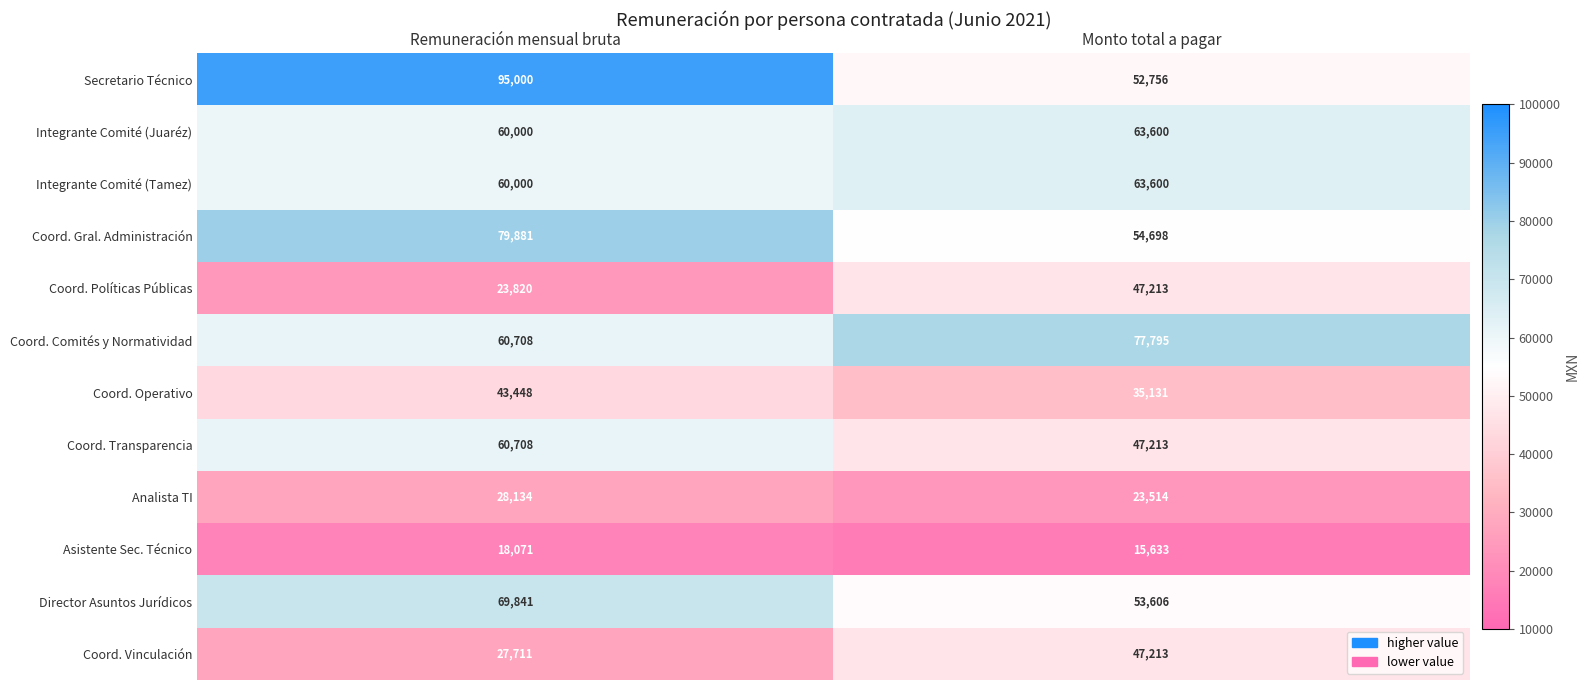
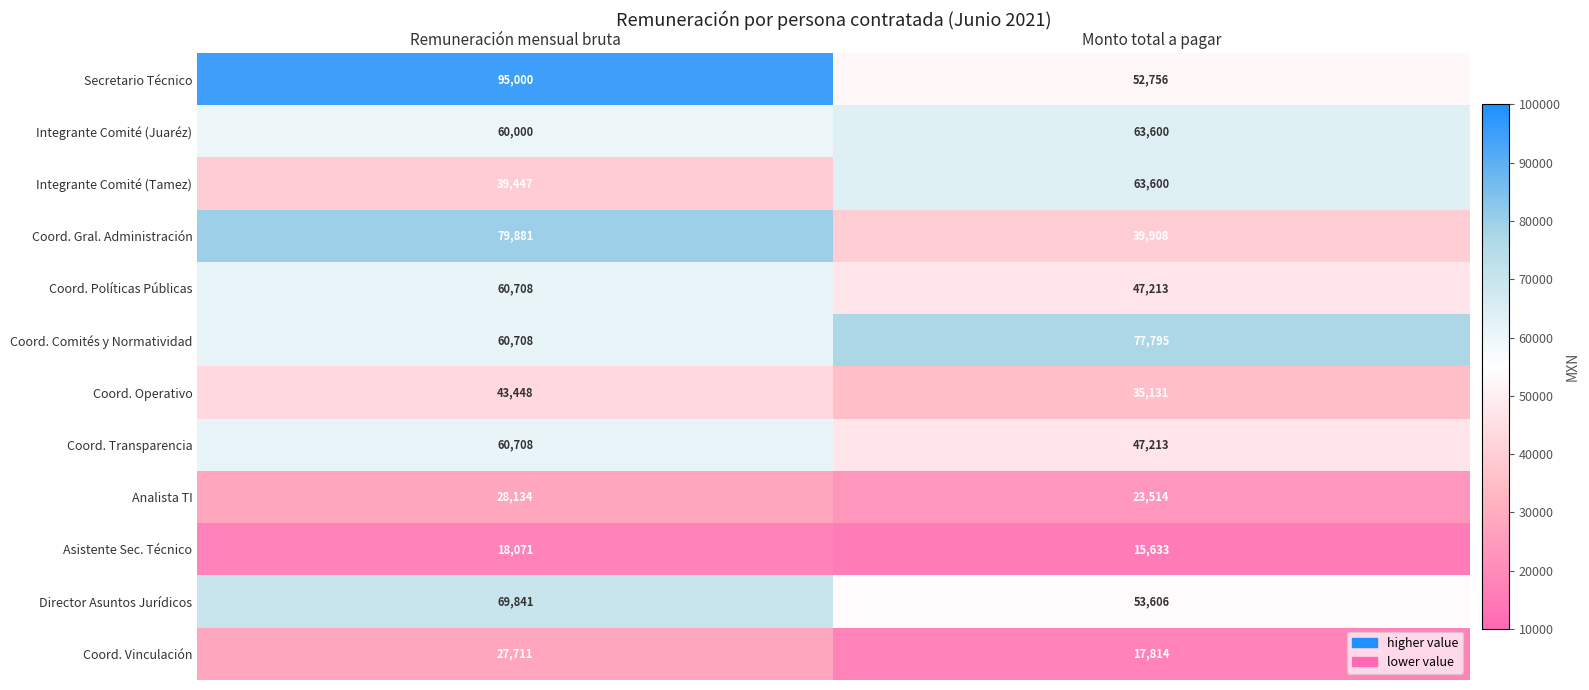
  {
    "Secretario Técnico": {
      "Remuneración mensual bruta": "95,000",
      "Monto total a pagar": "52,756"
    },
    "Integrante Comité (Juaréz)": {
      "Remuneración mensual bruta": "60,000",
      "Monto total a pagar": "63,600"
    },
    "Integrante Comité (Tamez)": {
-     "Remuneración mensual bruta": "60,000",
+     "Remuneración mensual bruta": "39,447",
      "Monto total a pagar": "63,600"
    },
    "Coord. Gral. Administración": {
      "Remuneración mensual bruta": "79,881",
-     "Monto total a pagar": "54,698"
+     "Monto total a pagar": "39,908"
    },
    "Coord. Políticas Públicas": {
-     "Remuneración mensual bruta": "23,820",
+     "Remuneración mensual bruta": "60,708",
      "Monto total a pagar": "47,213"
    },
    "Coord. Comités y Normatividad": {
      "Remuneración mensual bruta": "60,708",
      "Monto total a pagar": "77,795"
    },
    "Coord. Operativo": {
      "Remuneración mensual bruta": "43,448",
      "Monto total a pagar": "35,131"
    },
    "Coord. Transparencia": {
      "Remuneración mensual bruta": "60,708",
      "Monto total a pagar": "47,213"
    },
    "Analista TI": {
      "Remuneración mensual bruta": "28,134",
      "Monto total a pagar": "23,514"
    },
    "Asistente Sec. Técnico": {
      "Remuneración mensual bruta": "18,071",
      "Monto total a pagar": "15,633"
    },
    "Director Asuntos Jurídicos": {
      "Remuneración mensual bruta": "69,841",
      "Monto total a pagar": "53,606"
    },
    "Coord. Vinculación": {
      "Remuneración mensual bruta": "27,711",
-     "Monto total a pagar": "47,213"
+     "Monto total a pagar": "17,814"
    }
  }
